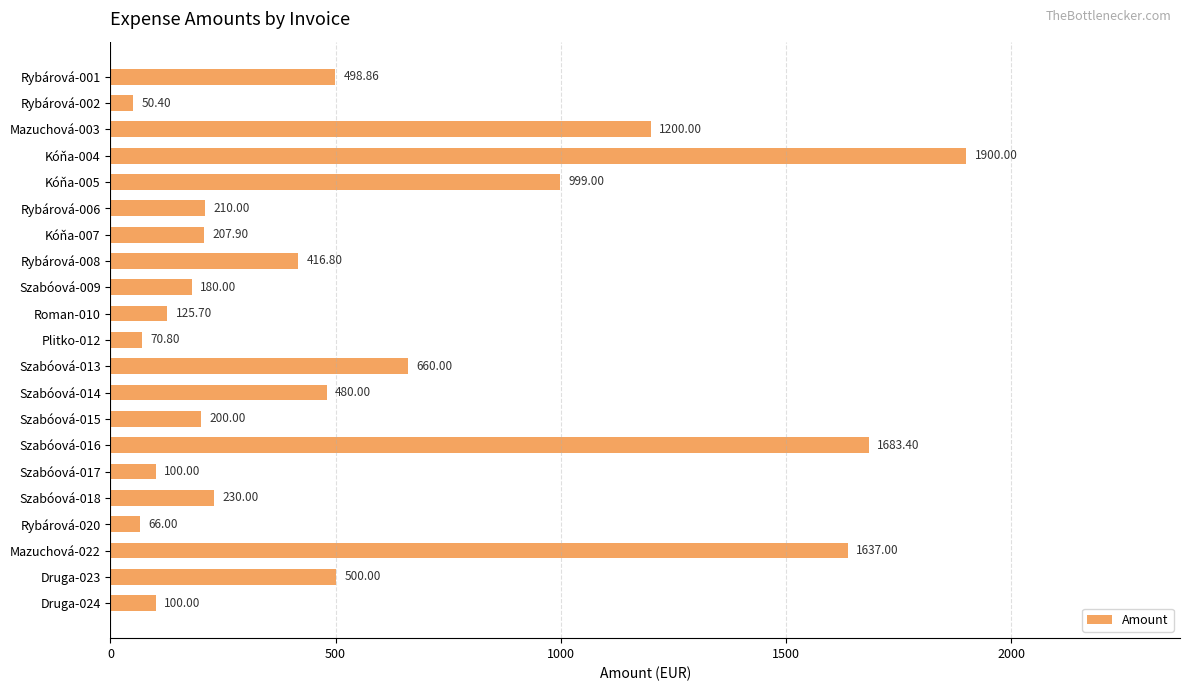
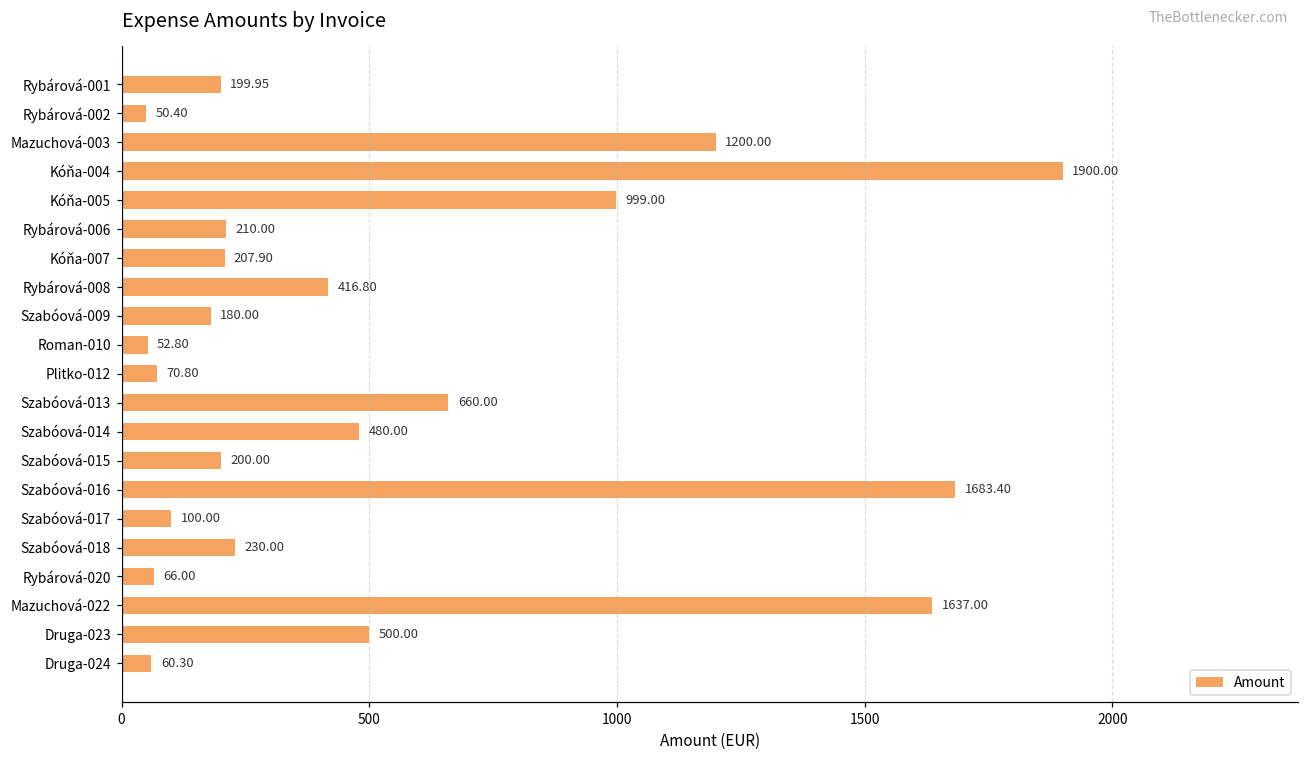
  {
-   "Rybárová-001": 498.86,
+   "Rybárová-001": 199.95,
    "Rybárová-002": 50.40,
    "Mazuchová-003": 1200.00,
    "Kóňa-004": 1900.00,
    "Kóňa-005": 999.00,
    "Rybárová-006": 210.00,
    "Kóňa-007": 207.90,
    "Rybárová-008": 416.80,
    "Szabóová-009": 180.00,
-   "Roman-010": 125.70,
+   "Roman-010": 52.80,
    "Plitko-012": 70.80,
    "Szabóová-013": 660.00,
    "Szabóová-014": 480.00,
    "Szabóová-015": 200.00,
    "Szabóová-016": 1683.40,
    "Szabóová-017": 100.00,
    "Szabóová-018": 230.00,
    "Rybárová-020": 66.00,
    "Mazuchová-022": 1637.00,
    "Druga-023": 500.00,
-   "Druga-024": 100.00
+   "Druga-024": 60.30
  }
